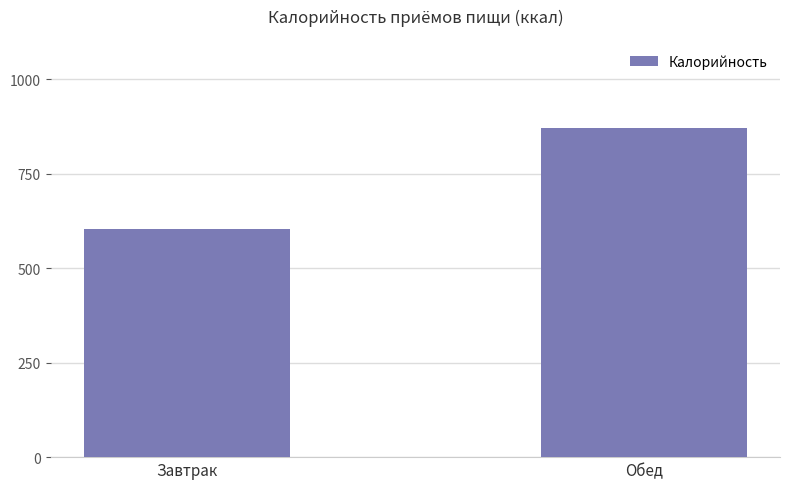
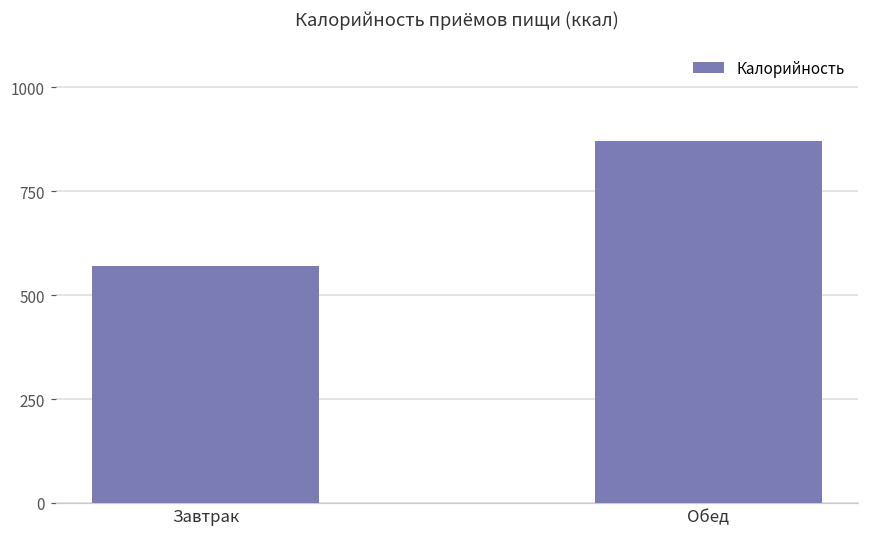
  {
-   "Завтрак": 610,
+   "Завтрак": 570,
    "Обед": 870
  }
